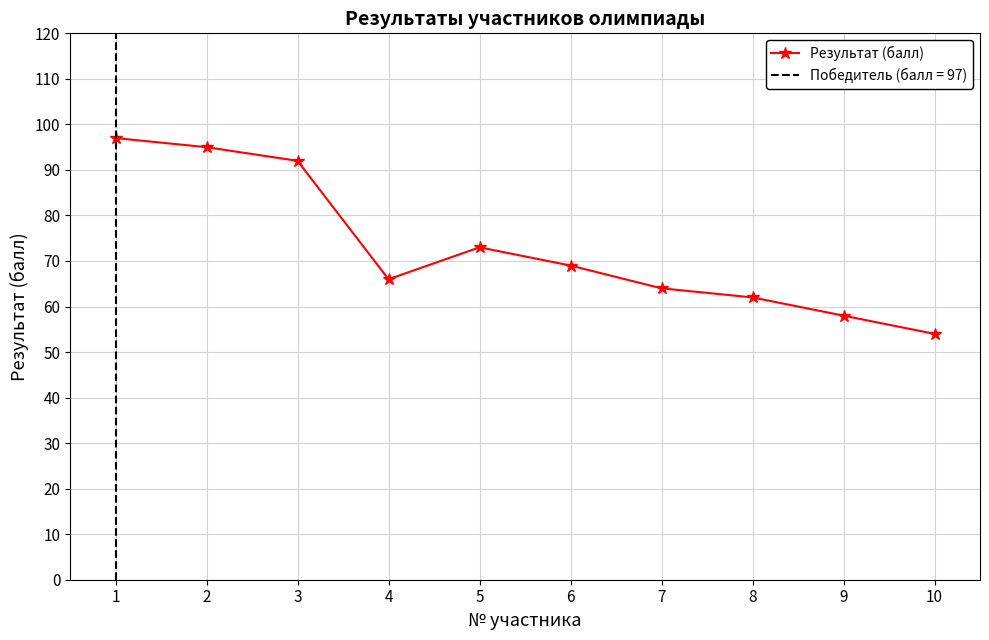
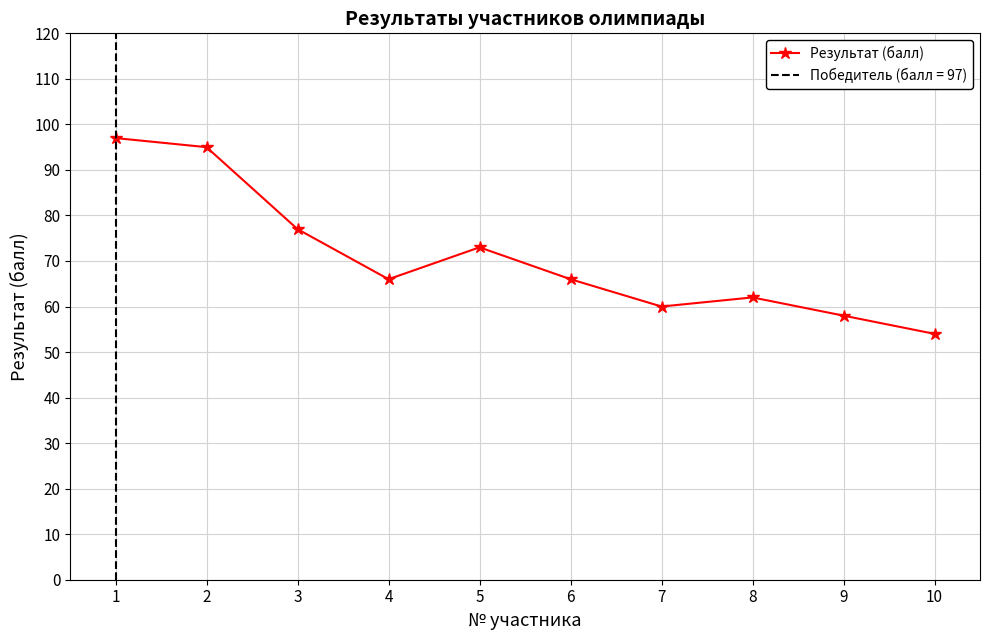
  {
    "1": 97,
    "2": 95,
-   "3": 92,
+   "3": 77,
    "4": 66,
    "5": 73,
-   "6": 69,
-   "7": 64,
+   "6": 66,
+   "7": 60,
    "8": 62,
    "9": 58,
    "10": 54
  }
